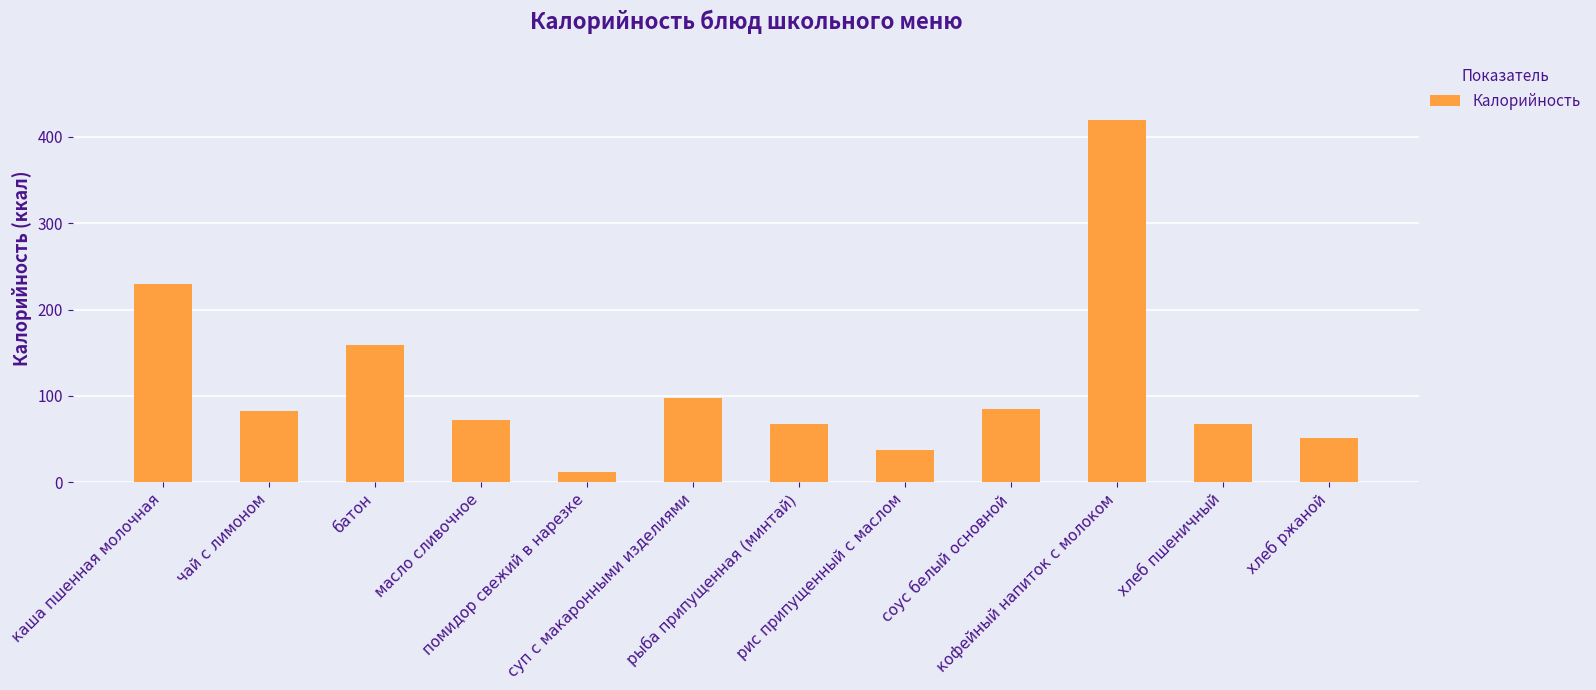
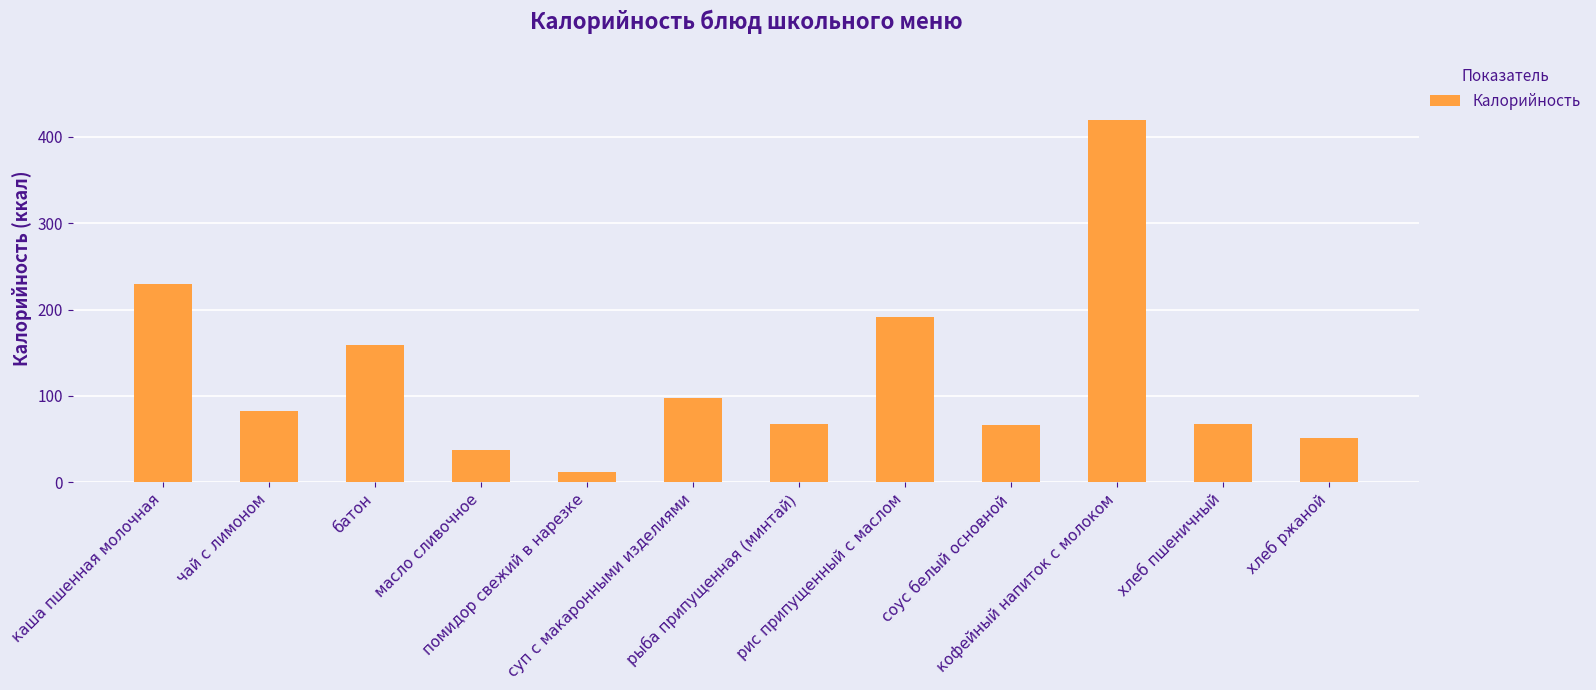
  {
    "каша пшенная молочная": 230,
    "чай с лимоном": 80,
    "батон": 160,
-   "масло сливочное": 70,
+   "масло сливочное": 40,
    "помидор свежий в нарезке": 10,
    "суп с макаронными изделиями": 100,
    "рыба припущенная (минтай)": 70,
-   "рис припущенный с маслом": 40,
-   "соус белый основной": 80,
+   "рис припущенный с маслом": 190,
+   "соус белый основной": 70,
    "кофейный напиток с молоком": 420,
    "хлеб пшеничный": 70,
    "хлеб ржаной": 50
  }
